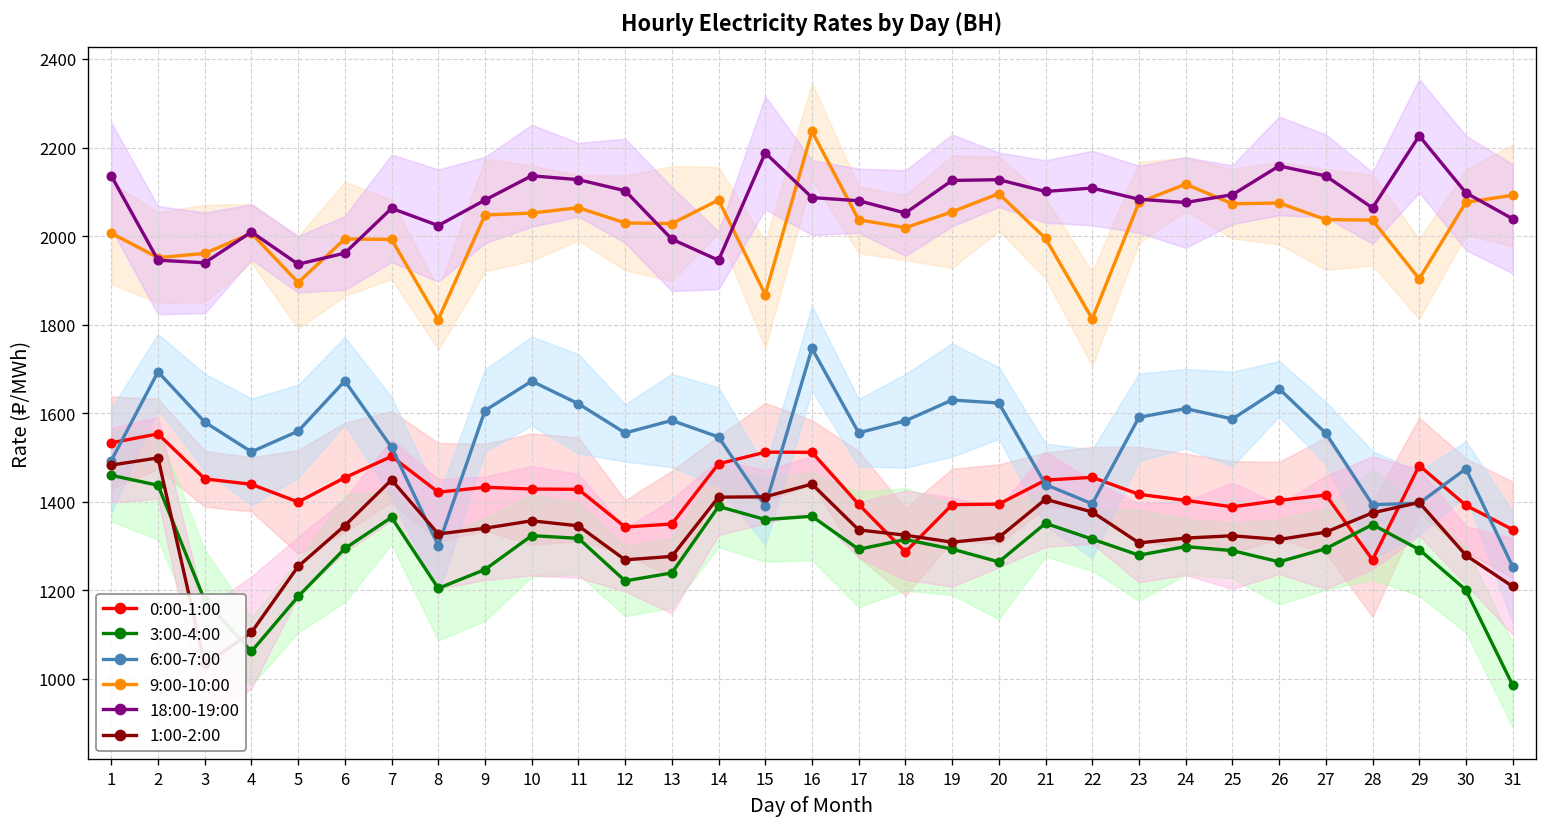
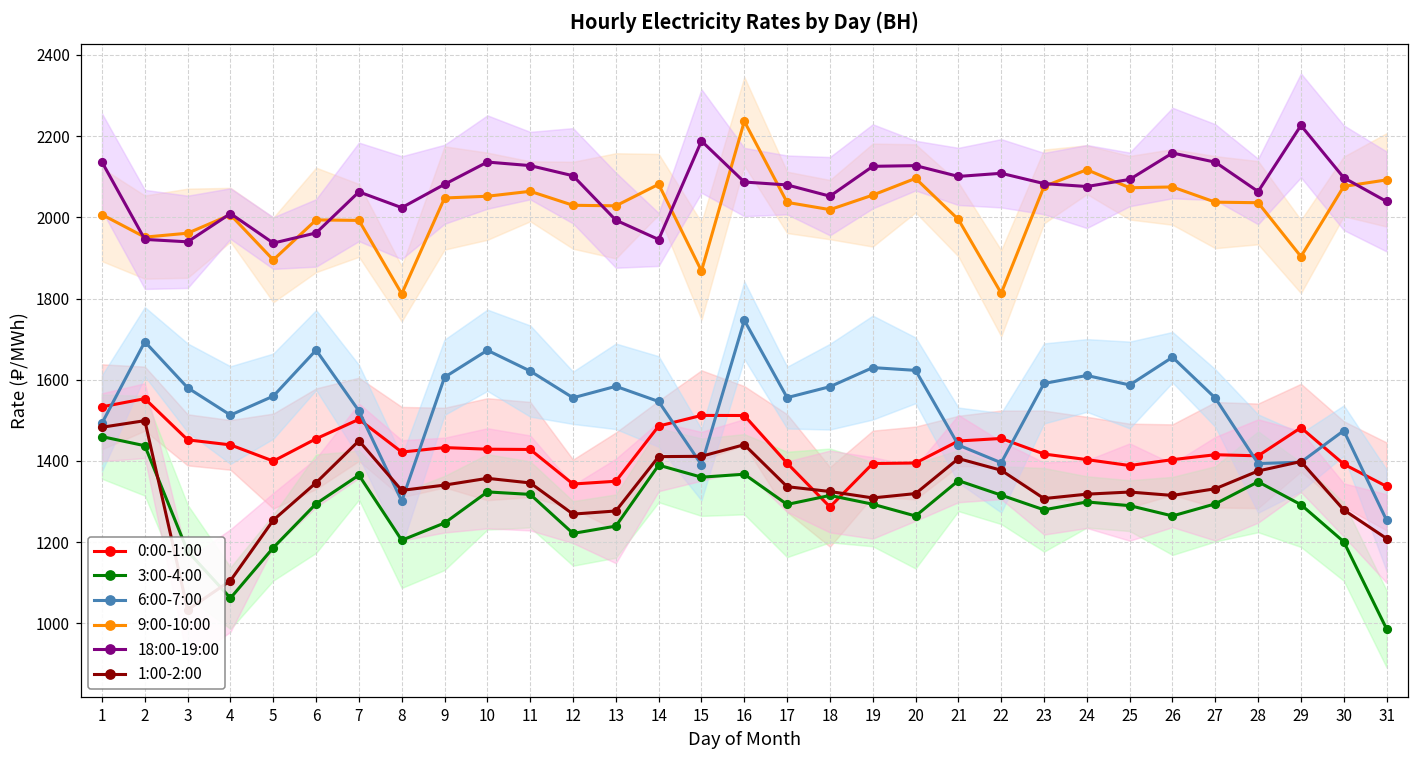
  {
    "0:00-1:00": {
      "1": 1530,
      "3": 1450,
      "4": 1440,
      "5": 1400,
      "6": 1450,
      "7": 1500,
      "8": 1420,
      "9": 1430,
      "10": 1430,
      "11": 1430,
      "13": 1350,
      "15": 1510,
      "16": 1510,
      "18": 1290,
      "21": 1450,
      "22": 1460,
      "23": 1420,
      "25": 1390,
      "26": 1400,
      "27": 1420,
-     "28": 1270,
+     "28": 1410,
      "29": 1480,
      "30": 1390,
      "31": 1340
    },
    "3:00-4:00": {
      "1": 1460,
      "2": 1440,
      "4": 1060,
      "5": 1190,
      "6": 1290,
      "7": 1360,
      "8": 1200,
      "9": 1250,
      "10": 1320,
      "11": 1320,
      "12": 1220,
      "13": 1240,
      "14": 1390,
      "15": 1360,
      "16": 1370,
      "17": 1290,
      "18": 1310,
      "19": 1290,
      "20": 1260,
      "21": 1350,
      "22": 1320,
      "23": 1280,
      "24": 1300,
      "25": 1290,
      "26": 1260,
      "27": 1290,
      "28": 1350,
      "29": 1290,
      "30": 1200,
      "31": 990
    },
    "6:00-7:00": {
      "1": 1490,
      "2": 1690,
      "3": 1580,
      "4": 1510,
      "5": 1560,
      "6": 1670,
      "7": 1520,
      "8": 1300,
      "9": 1610,
      "10": 1670,
      "11": 1620,
      "12": 1560,
      "13": 1580,
      "15": 1390,
      "16": 1750,
      "17": 1560,
      "18": 1580,
      "19": 1630,
      "20": 1620,
      "21": 1440,
      "22": 1400,
      "23": 1590,
      "24": 1610,
      "25": 1590,
      "26": 1660,
      "27": 1550,
      "30": 1470,
      "31": 1250
    },
    "9:00-10:00": {
      "1": 2010,
      "3": 1960,
      "5": 1900,
      "6": 1990,
      "7": 1990,
      "8": 1810,
      "9": 2050,
      "10": 2050,
      "11": 2060,
      "12": 2030,
      "13": 2030,
      "14": 2080,
      "15": 1870,
      "16": 2240,
      "17": 2040,
      "18": 2020,
      "19": 2050,
      "20": 2100,
      "21": 1990,
      "22": 1810,
      "23": 2080,
      "24": 2120,
      "25": 2070,
      "26": 2070,
      "27": 2040,
      "28": 2040,
      "29": 1900,
      "30": 2080,
      "31": 2090
    },
    "18:00-19:00": {
      "1": 2140,
      "3": 1940,
      "5": 1940,
      "6": 1960,
      "7": 2060,
      "8": 2020,
      "9": 2080,
      "10": 2140,
      "11": 2130,
      "12": 2100,
      "13": 1990,
      "14": 1950,
      "15": 2190,
      "16": 2090,
      "17": 2080,
      "18": 2050,
      "19": 2130,
      "20": 2130,
      "21": 2100,
      "22": 2110,
      "23": 2080,
      "24": 2080,
      "25": 2090,
      "26": 2160,
      "27": 2140,
      "28": 2060,
      "29": 2230,
      "30": 2100,
      "31": 2040
    },
    "1:00-2:00": {
      "1": 1480,
      "2": 1500,
      "4": 1110,
      "5": 1250,
      "6": 1350,
      "7": 1450,
      "9": 1340,
      "10": 1360,
      "11": 1350,
      "12": 1270,
      "13": 1280,
      "14": 1410,
      "15": 1410,
      "16": 1440,
      "17": 1340,
      "18": 1320,
      "19": 1310,
      "20": 1320,
      "21": 1410,
      "22": 1380,
      "23": 1310,
      "24": 1320,
      "25": 1320,
      "26": 1310,
      "27": 1330,
      "28": 1380,
      "30": 1280,
      "31": 1210
    }
  }
